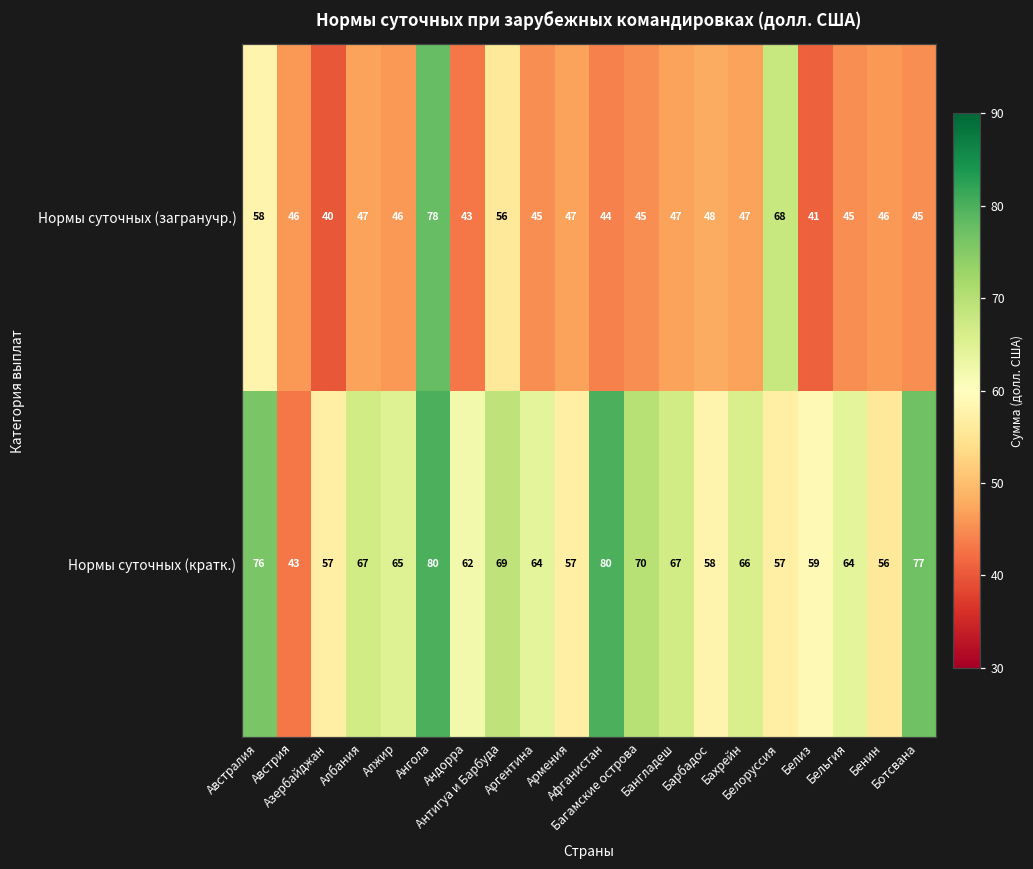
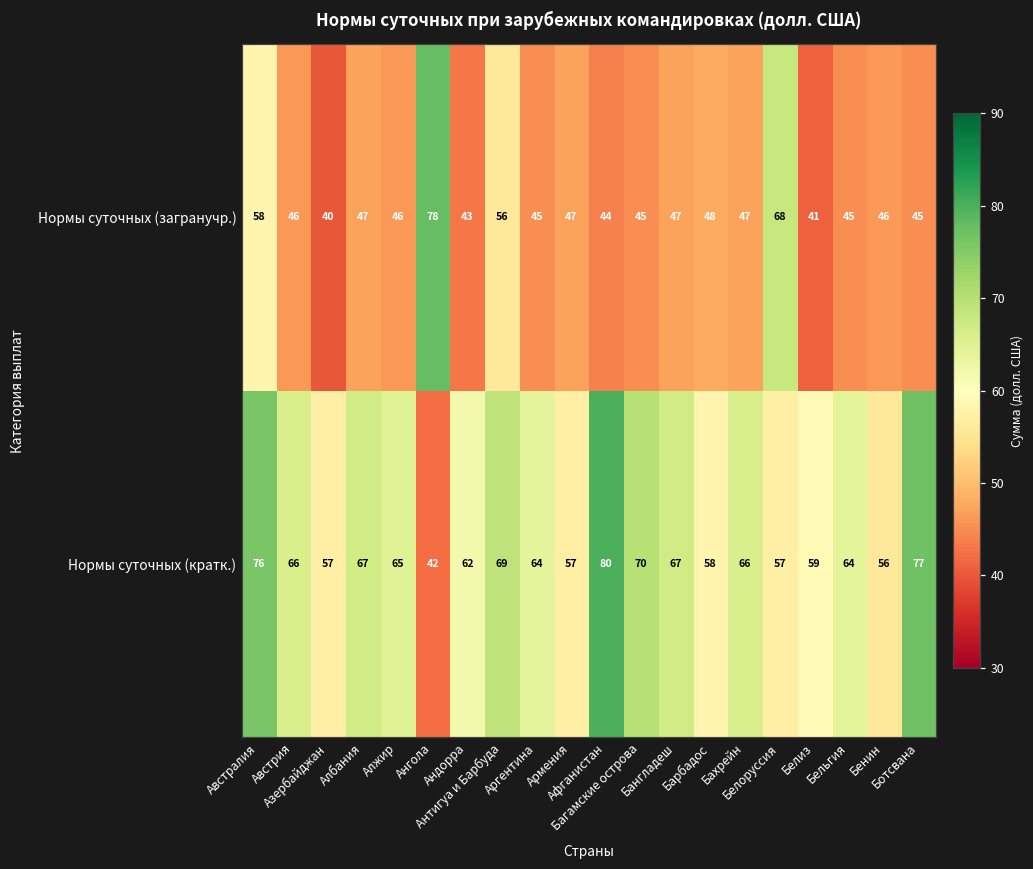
  {
    "Нормы суточных (загранучр.)": {
      "Австралия": 58,
      "Австрия": 46,
      "Азербайджан": 40,
      "Албания": 47,
      "Алжир": 46,
      "Ангола": 78,
      "Андорра": 43,
      "Антигуа и Барбуда": 56,
      "Аргентина": 45,
      "Армения": 47,
      "Афганистан": 44,
      "Багамские острова": 45,
      "Бангладеш": 47,
      "Барбадос": 48,
      "Бахрейн": 47,
      "Белоруссия": 68,
      "Белиз": 41,
      "Бельгия": 45,
      "Бенин": 46,
      "Ботсвана": 45
    },
    "Нормы суточных (кратк.)": {
      "Австралия": 76,
-     "Австрия": 43,
+     "Австрия": 66,
      "Азербайджан": 57,
      "Албания": 67,
      "Алжир": 65,
-     "Ангола": 80,
+     "Ангола": 42,
      "Андорра": 62,
      "Антигуа и Барбуда": 69,
      "Аргентина": 64,
      "Армения": 57,
      "Афганистан": 80,
      "Багамские острова": 70,
      "Бангладеш": 67,
      "Барбадос": 58,
      "Бахрейн": 66,
      "Белоруссия": 57,
      "Белиз": 59,
      "Бельгия": 64,
      "Бенин": 56,
      "Ботсвана": 77
    }
  }
